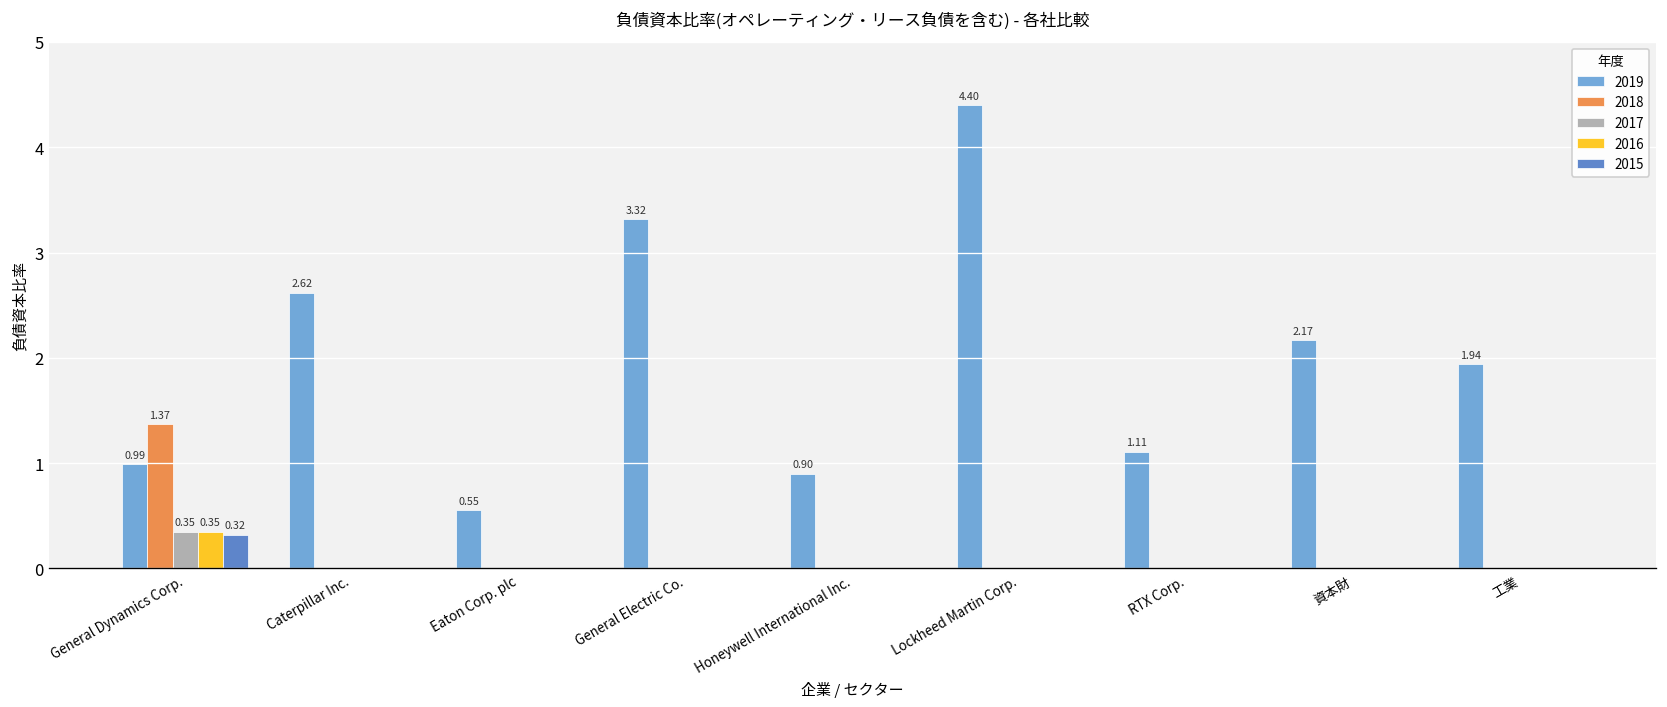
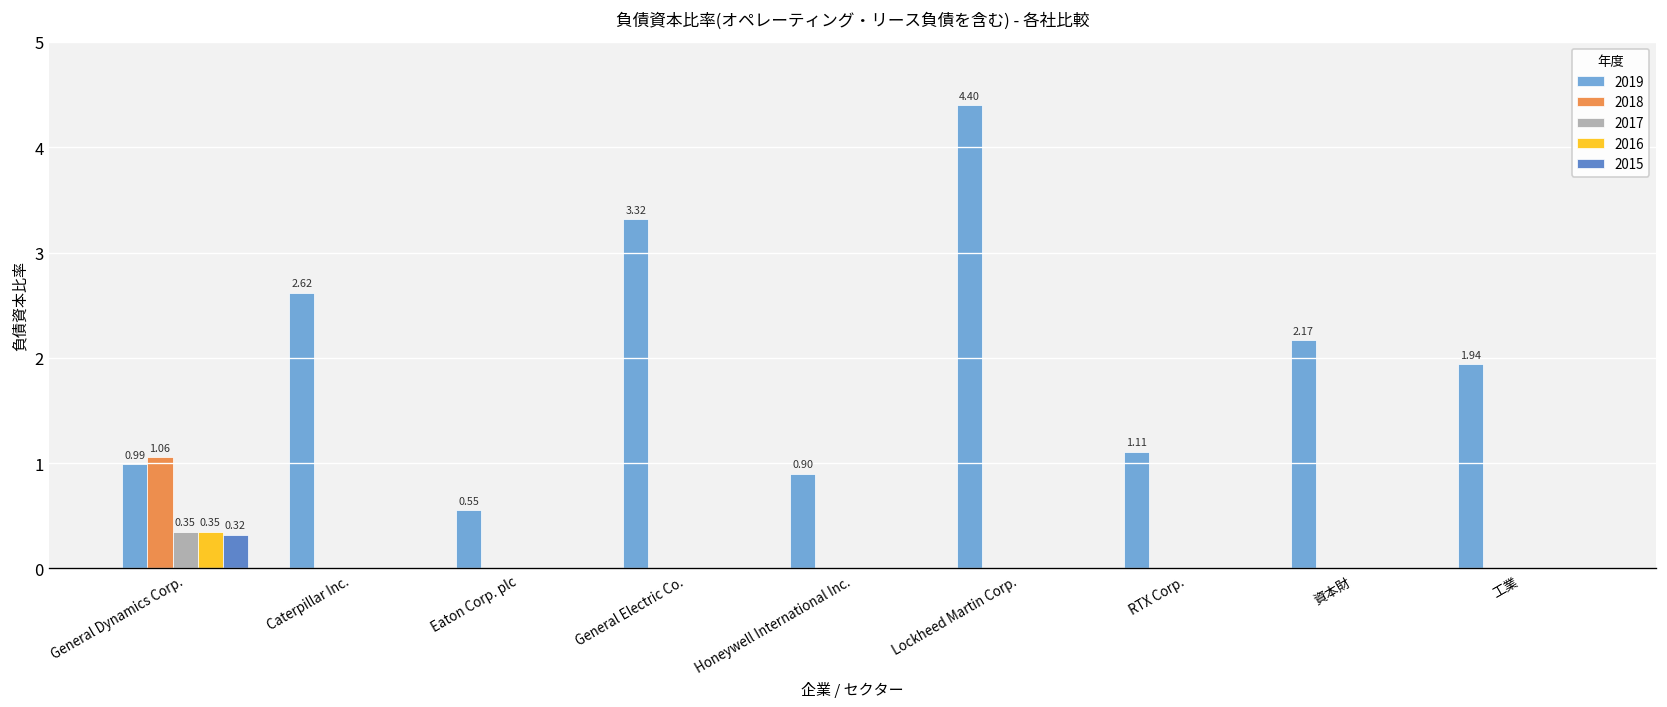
  {
    "2018": {
-     "General Dynamics Corp.": 1.37
+     "General Dynamics Corp.": 1.06
    },
    "2017": {
      "General Dynamics Corp.": 0.35
    },
    "2016": {
      "General Dynamics Corp.": 0.35
    }
  }
